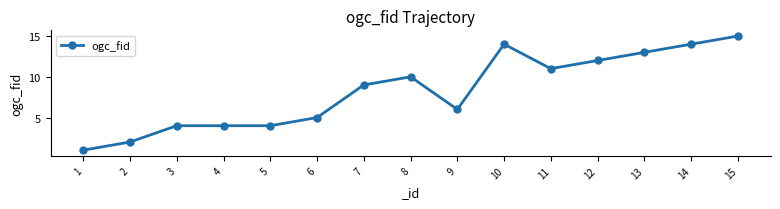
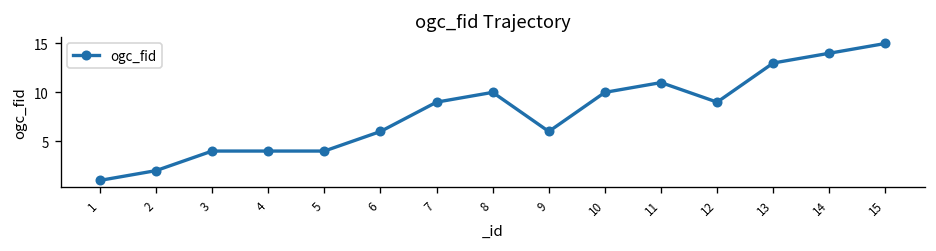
  {
    "1": 1,
    "2": 2,
    "3": 4,
    "4": 4,
    "5": 4,
-   "6": 5,
+   "6": 6,
    "7": 9,
    "8": 10,
    "9": 6,
-   "10": 14,
+   "10": 10,
    "11": 11,
-   "12": 12,
+   "12": 9,
    "13": 13,
    "14": 14,
    "15": 15
  }
